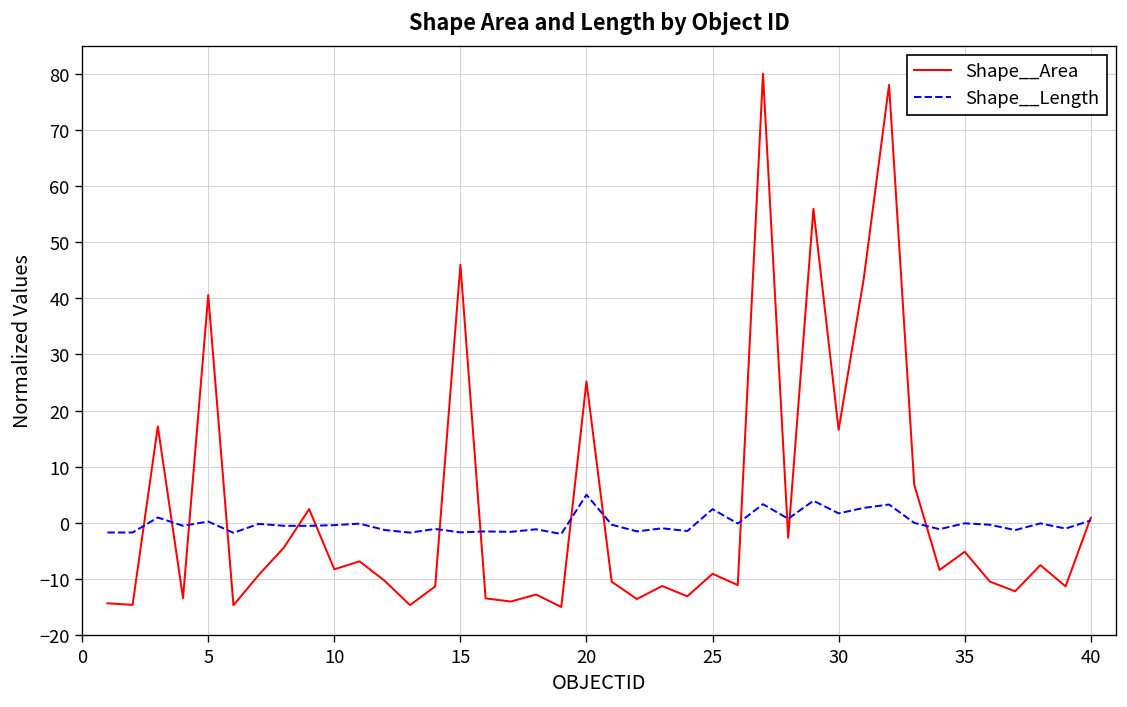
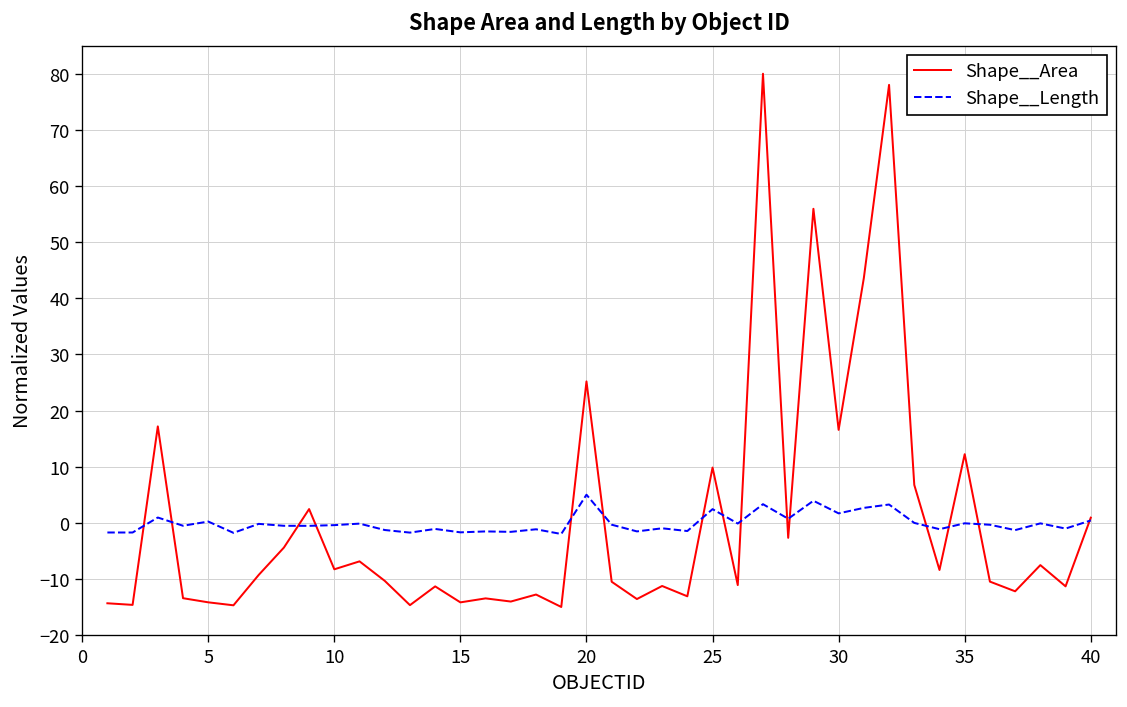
  {
    "Shape__Area": {
-     "5": 41,
+     "5": -14,
      "10": -8,
-     "15": 46,
+     "15": -14,
      "20": 25,
-     "25": -9,
+     "25": 10,
      "30": 17,
-     "35": -5
+     "35": 12
    },
    "Shape__Length": {
      "5": 0,
      "10": 0,
      "15": -2,
      "20": 5,
      "25": 2,
      "30": 2,
      "35": 0
    }
  }
